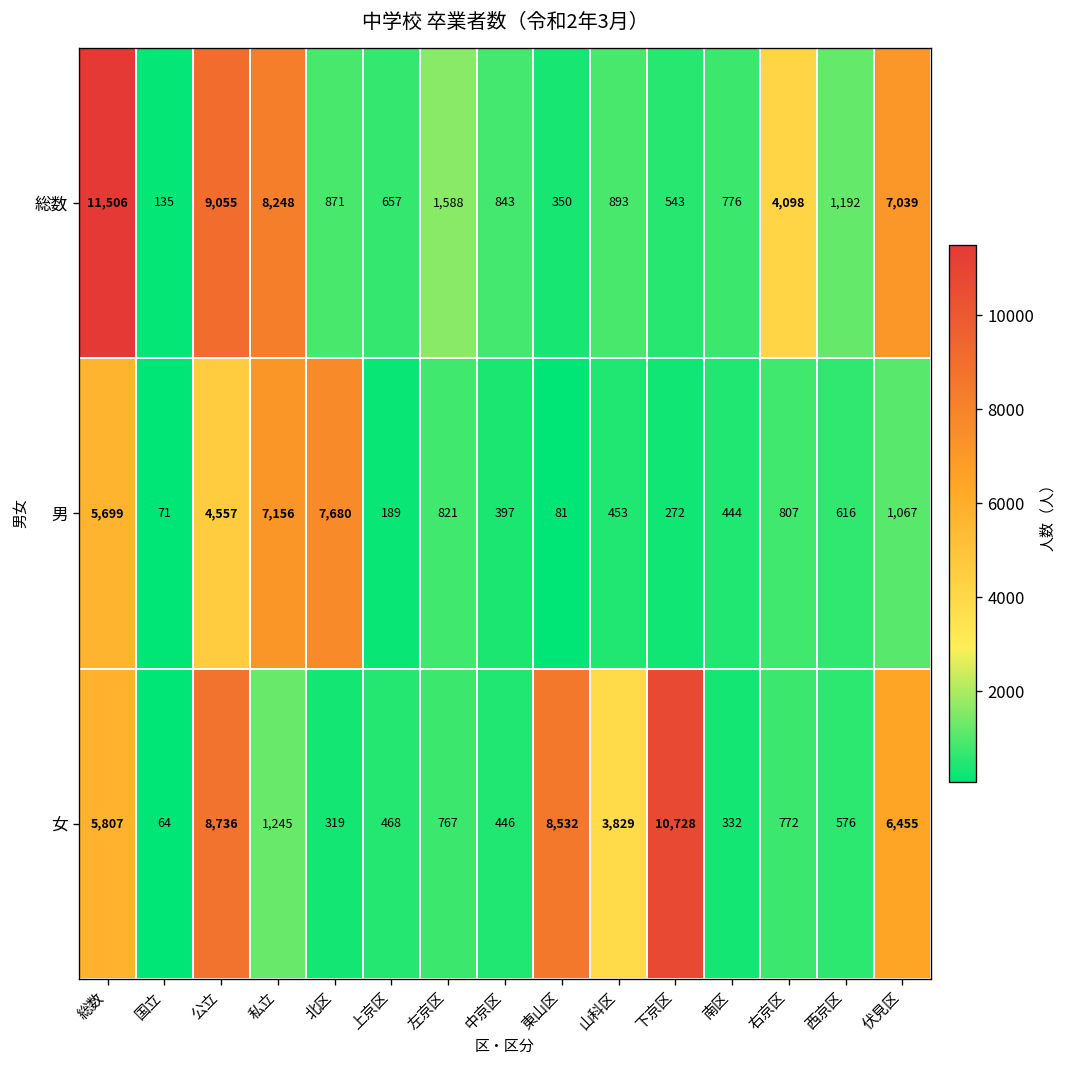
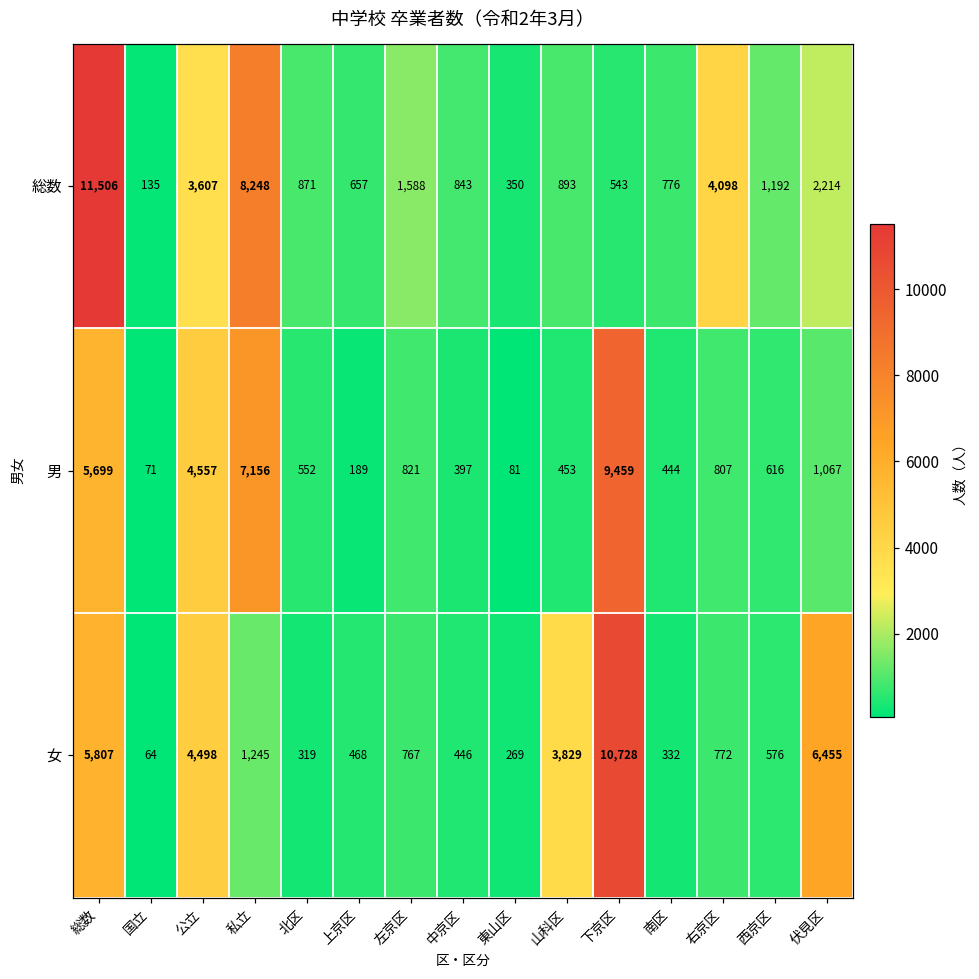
  {
    "総数": {
      "総数": "11,506",
      "国立": "135",
-     "公立": "9,055",
+     "公立": "3,607",
      "私立": "8,248",
      "北区": "871",
      "上京区": "657",
      "左京区": "1,588",
      "中京区": "843",
      "東山区": "350",
      "山科区": "893",
      "下京区": "543",
      "南区": "776",
      "右京区": "4,098",
      "西京区": "1,192",
-     "伏見区": "7,039"
+     "伏見区": "2,214"
    },
    "男": {
      "総数": "5,699",
      "国立": "71",
      "公立": "4,557",
      "私立": "7,156",
-     "北区": "7,680",
+     "北区": "552",
      "上京区": "189",
      "左京区": "821",
      "中京区": "397",
      "東山区": "81",
      "山科区": "453",
-     "下京区": "272",
+     "下京区": "9,459",
      "南区": "444",
      "右京区": "807",
      "西京区": "616",
      "伏見区": "1,067"
    },
    "女": {
      "総数": "5,807",
      "国立": "64",
-     "公立": "8,736",
+     "公立": "4,498",
      "私立": "1,245",
      "北区": "319",
      "上京区": "468",
      "左京区": "767",
      "中京区": "446",
-     "東山区": "8,532",
+     "東山区": "269",
      "山科区": "3,829",
      "下京区": "10,728",
      "南区": "332",
      "右京区": "772",
      "西京区": "576",
      "伏見区": "6,455"
    }
  }
